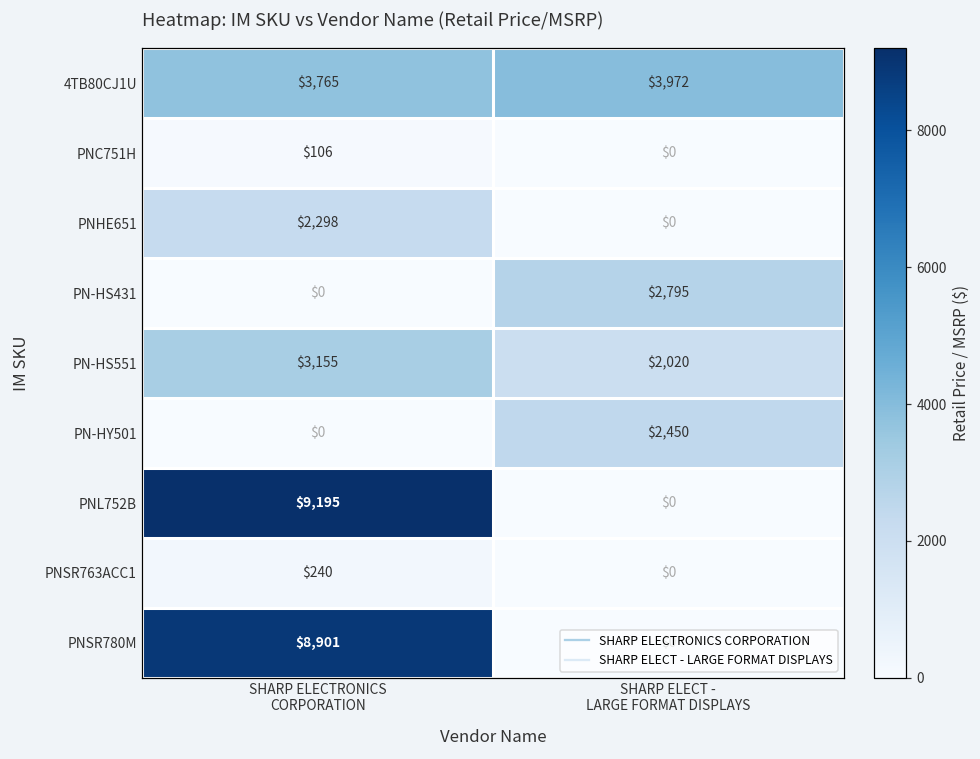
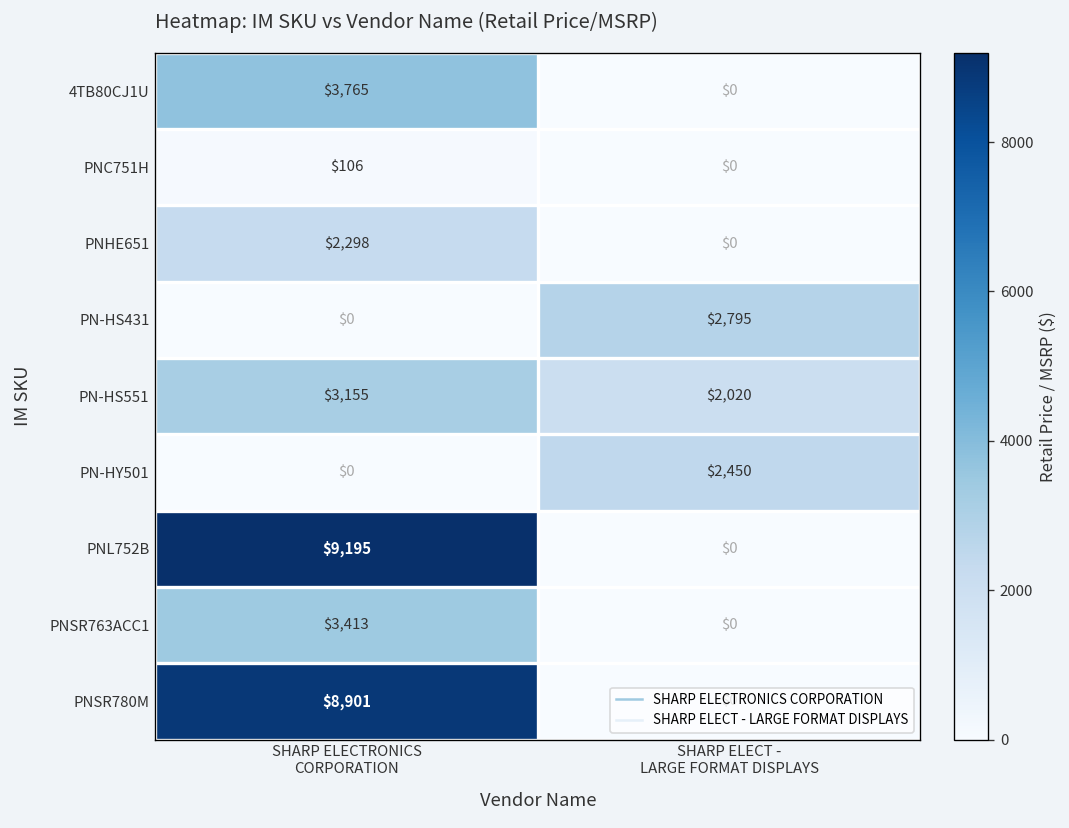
  {
    "4TB80CJ1U": {
      "SHARP ELECTRONICS CORPORATION": "$3,765",
-     "SHARP ELECT - LARGE FORMAT DISPLAYS": "$3,972"
+     "SHARP ELECT - LARGE FORMAT DISPLAYS": "$0"
    },
    "PNC751H": {
      "SHARP ELECTRONICS CORPORATION": "$106",
      "SHARP ELECT - LARGE FORMAT DISPLAYS": "$0"
    },
    "PNHE651": {
      "SHARP ELECTRONICS CORPORATION": "$2,298",
      "SHARP ELECT - LARGE FORMAT DISPLAYS": "$0"
    },
    "PN-HS431": {
      "SHARP ELECTRONICS CORPORATION": "$0",
      "SHARP ELECT - LARGE FORMAT DISPLAYS": "$2,795"
    },
    "PN-HS551": {
      "SHARP ELECTRONICS CORPORATION": "$3,155",
      "SHARP ELECT - LARGE FORMAT DISPLAYS": "$2,020"
    },
    "PN-HY501": {
      "SHARP ELECTRONICS CORPORATION": "$0",
      "SHARP ELECT - LARGE FORMAT DISPLAYS": "$2,450"
    },
    "PNL752B": {
      "SHARP ELECTRONICS CORPORATION": "$9,195",
      "SHARP ELECT - LARGE FORMAT DISPLAYS": "$0"
    },
    "PNSR763ACC1": {
-     "SHARP ELECTRONICS CORPORATION": "$240",
+     "SHARP ELECTRONICS CORPORATION": "$3,413",
      "SHARP ELECT - LARGE FORMAT DISPLAYS": "$0"
    },
    "PNSR780M": {
      "SHARP ELECTRONICS CORPORATION": "$8,901"
    }
  }
